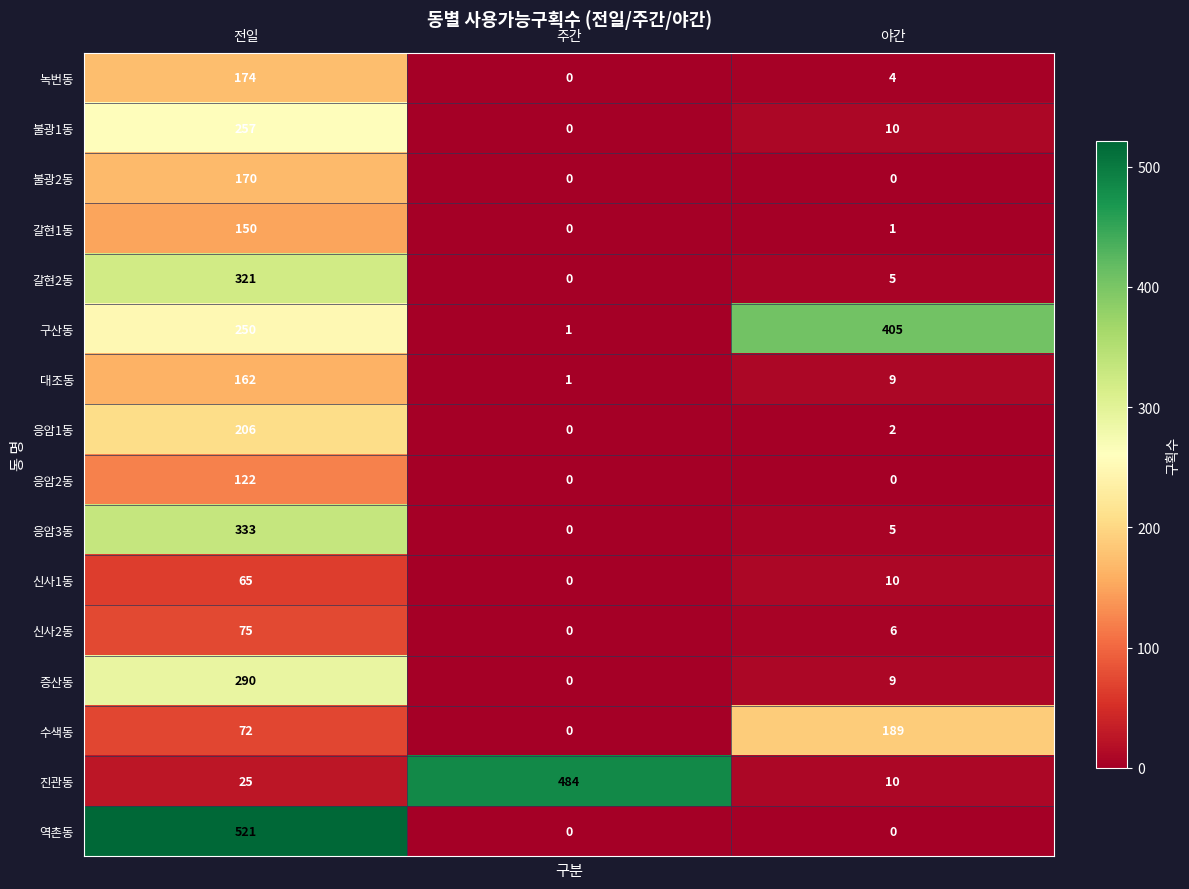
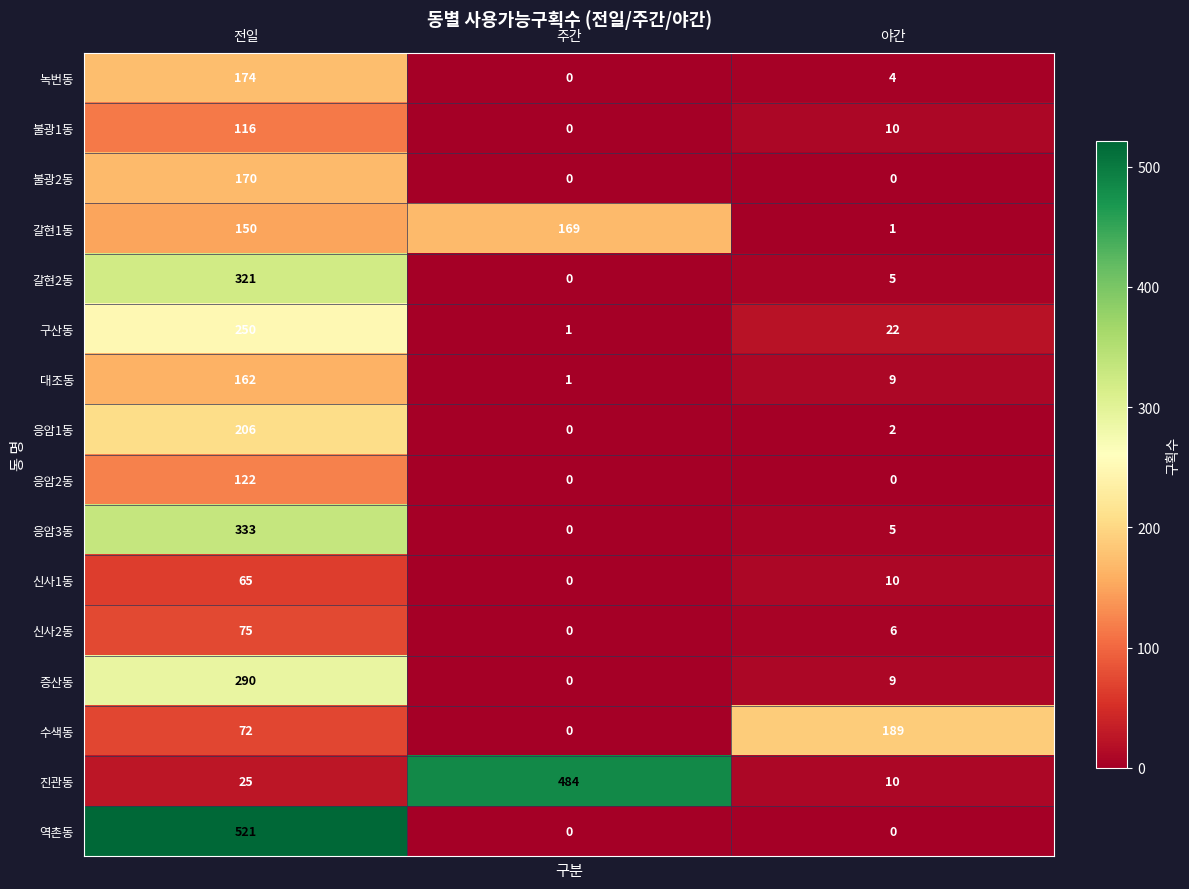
  {
    "녹번동": {
      "전일": 174,
      "주간": 0,
      "야간": 4
    },
    "불광1동": {
-     "전일": 257,
+     "전일": 116,
      "주간": 0,
      "야간": 10
    },
    "불광2동": {
      "전일": 170,
      "주간": 0,
      "야간": 0
    },
    "갈현1동": {
      "전일": 150,
-     "주간": 0,
+     "주간": 169,
      "야간": 1
    },
    "갈현2동": {
      "전일": 321,
      "주간": 0,
      "야간": 5
    },
    "구산동": {
      "전일": 250,
      "주간": 1,
-     "야간": 405
+     "야간": 22
    },
    "대조동": {
      "전일": 162,
      "주간": 1,
      "야간": 9
    },
    "응암1동": {
      "전일": 206,
      "주간": 0,
      "야간": 2
    },
    "응암2동": {
      "전일": 122,
      "주간": 0,
      "야간": 0
    },
    "응암3동": {
      "전일": 333,
      "주간": 0,
      "야간": 5
    },
    "신사1동": {
      "전일": 65,
      "주간": 0,
      "야간": 10
    },
    "신사2동": {
      "전일": 75,
      "주간": 0,
      "야간": 6
    },
    "증산동": {
      "전일": 290,
      "주간": 0,
      "야간": 9
    },
    "수색동": {
      "전일": 72,
      "주간": 0,
      "야간": 189
    },
    "진관동": {
      "전일": 25,
      "주간": 484,
      "야간": 10
    },
    "역촌동": {
      "전일": 521,
      "주간": 0,
      "야간": 0
    }
  }
